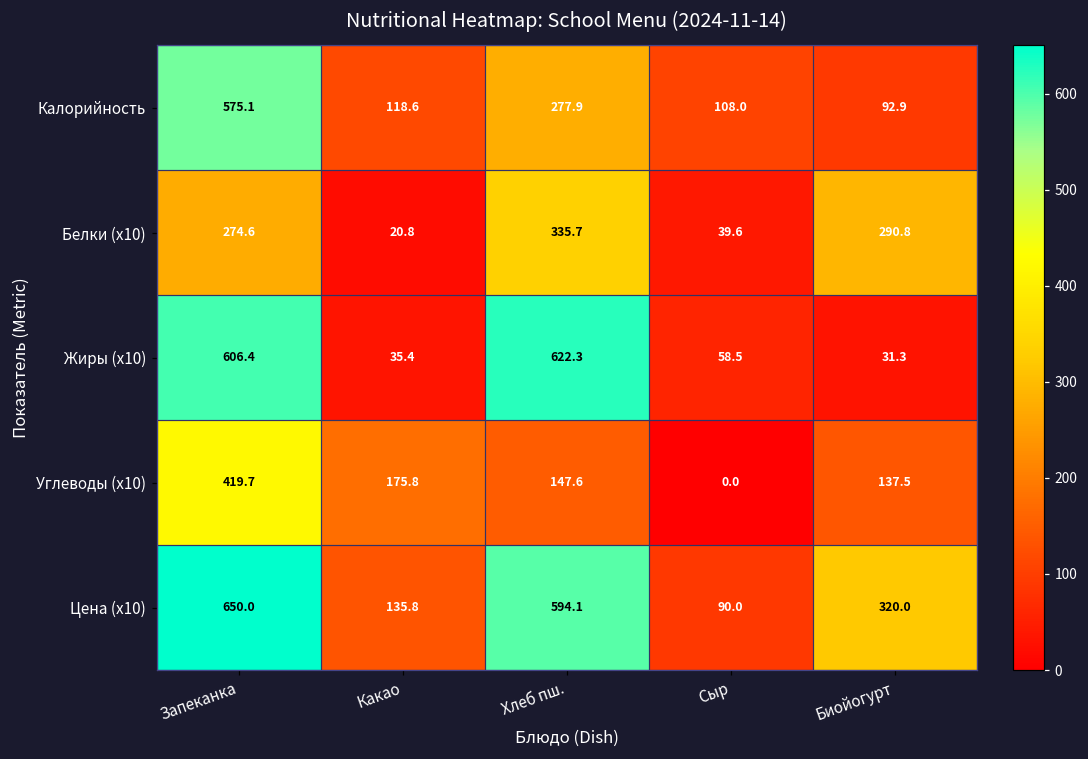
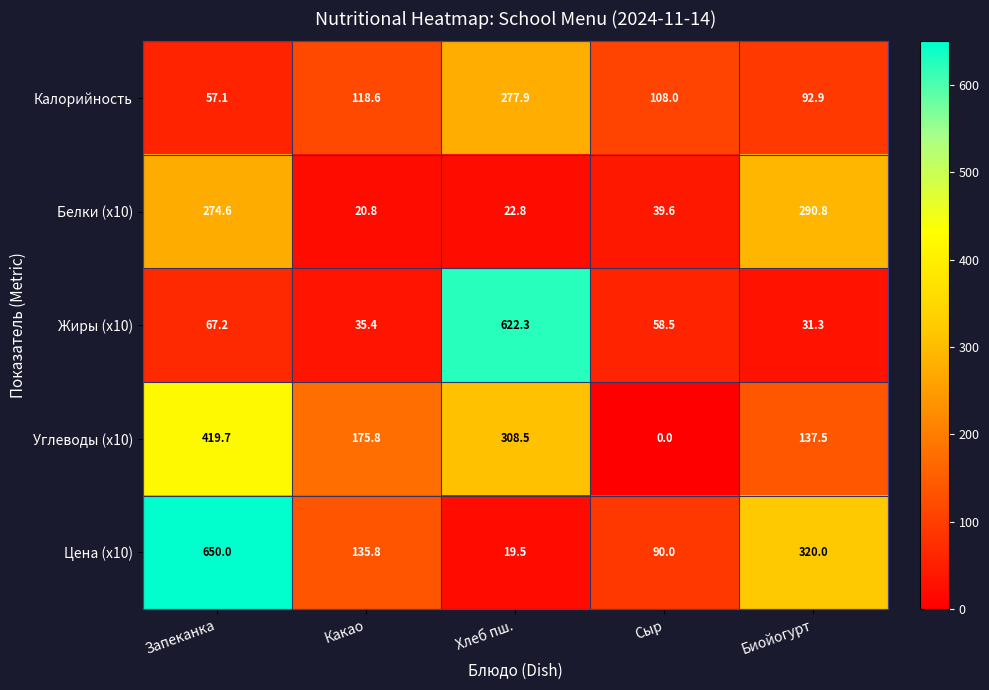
  {
    "Калорийность": {
-     "Запеканка": 575.1,
+     "Запеканка": 57.1,
      "Какао": 118.6,
      "Хлеб пш.": 277.9,
      "Сыр": 108.0,
      "Биойогурт": 92.9
    },
    "Белки (x10)": {
      "Запеканка": 274.6,
      "Какао": 20.8,
-     "Хлеб пш.": 335.7,
+     "Хлеб пш.": 22.8,
      "Сыр": 39.6,
      "Биойогурт": 290.8
    },
    "Жиры (x10)": {
-     "Запеканка": 606.4,
+     "Запеканка": 67.2,
      "Какао": 35.4,
      "Хлеб пш.": 622.3,
      "Сыр": 58.5,
      "Биойогурт": 31.3
    },
    "Углеводы (x10)": {
      "Запеканка": 419.7,
      "Какао": 175.8,
-     "Хлеб пш.": 147.6,
+     "Хлеб пш.": 308.5,
      "Сыр": 0.0,
      "Биойогурт": 137.5
    },
    "Цена (x10)": {
      "Запеканка": 650.0,
      "Какао": 135.8,
-     "Хлеб пш.": 594.1,
+     "Хлеб пш.": 19.5,
      "Сыр": 90.0,
      "Биойогурт": 320.0
    }
  }
